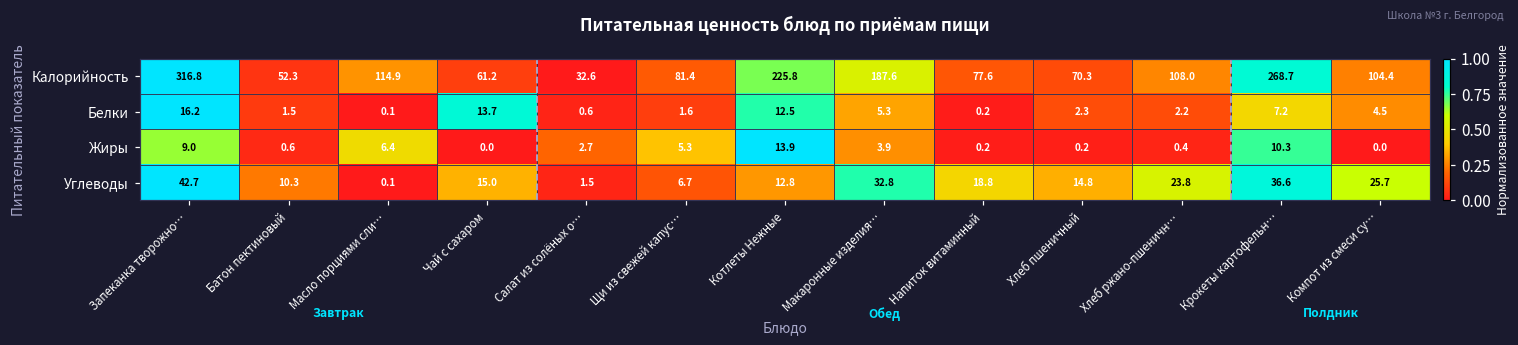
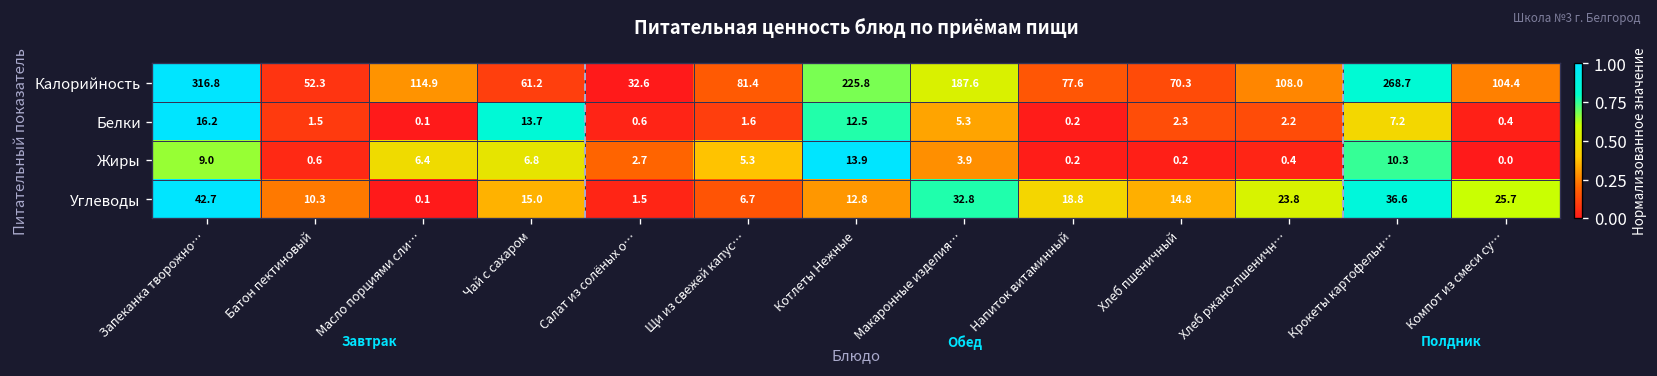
  {
    "Калорийность": {
      "Запеканка творожно…": 316.8,
      "Батон пектиновый": 52.3,
      "Масло порциями сли…": 114.9,
      "Чай с сахаром": 61.2,
      "Салат из солёных о…": 32.6,
      "Щи из свежей капус…": 81.4,
      "Котлеты Нежные": 225.8,
      "Макаронные изделия…": 187.6,
      "Напиток витаминный": 77.6,
      "Хлеб пшеничный": 70.3,
      "Хлеб ржано-пшеничн…": 108.0,
      "Крокеты картофельн…": 268.7,
      "Компот из смеси су…": 104.4
    },
    "Белки": {
      "Запеканка творожно…": 16.2,
      "Батон пектиновый": 1.5,
      "Масло порциями сли…": 0.1,
      "Чай с сахаром": 13.7,
      "Салат из солёных о…": 0.6,
      "Щи из свежей капус…": 1.6,
      "Котлеты Нежные": 12.5,
      "Макаронные изделия…": 5.3,
      "Напиток витаминный": 0.2,
      "Хлеб пшеничный": 2.3,
      "Хлеб ржано-пшеничн…": 2.2,
      "Крокеты картофельн…": 7.2,
-     "Компот из смеси су…": 4.5
+     "Компот из смеси су…": 0.4
    },
    "Жиры": {
      "Запеканка творожно…": 9.0,
      "Батон пектиновый": 0.6,
      "Масло порциями сли…": 6.4,
-     "Чай с сахаром": 0.0,
+     "Чай с сахаром": 6.8,
      "Салат из солёных о…": 2.7,
      "Щи из свежей капус…": 5.3,
      "Котлеты Нежные": 13.9,
      "Макаронные изделия…": 3.9,
      "Напиток витаминный": 0.2,
      "Хлеб пшеничный": 0.2,
      "Хлеб ржано-пшеничн…": 0.4,
      "Крокеты картофельн…": 10.3,
      "Компот из смеси су…": 0.0
    },
    "Углеводы": {
      "Запеканка творожно…": 42.7,
      "Батон пектиновый": 10.3,
      "Масло порциями сли…": 0.1,
      "Чай с сахаром": 15.0,
      "Салат из солёных о…": 1.5,
      "Щи из свежей капус…": 6.7,
      "Котлеты Нежные": 12.8,
      "Макаронные изделия…": 32.8,
      "Напиток витаминный": 18.8,
      "Хлеб пшеничный": 14.8,
      "Хлеб ржано-пшеничн…": 23.8,
      "Крокеты картофельн…": 36.6,
      "Компот из смеси су…": 25.7
    }
  }
